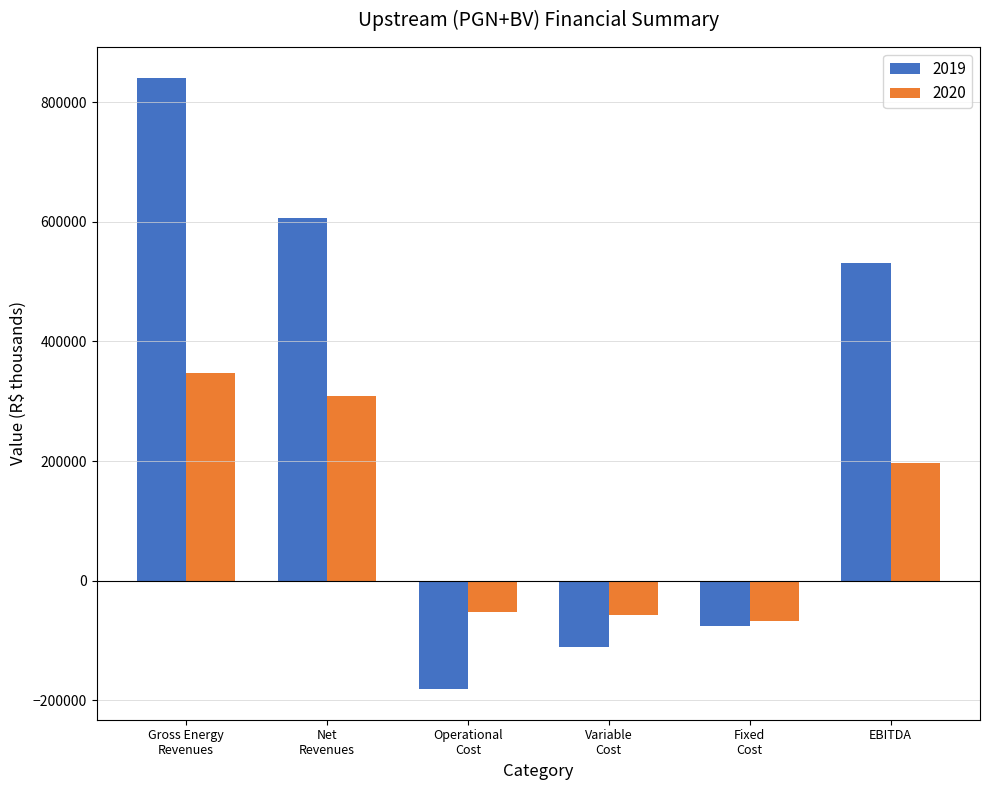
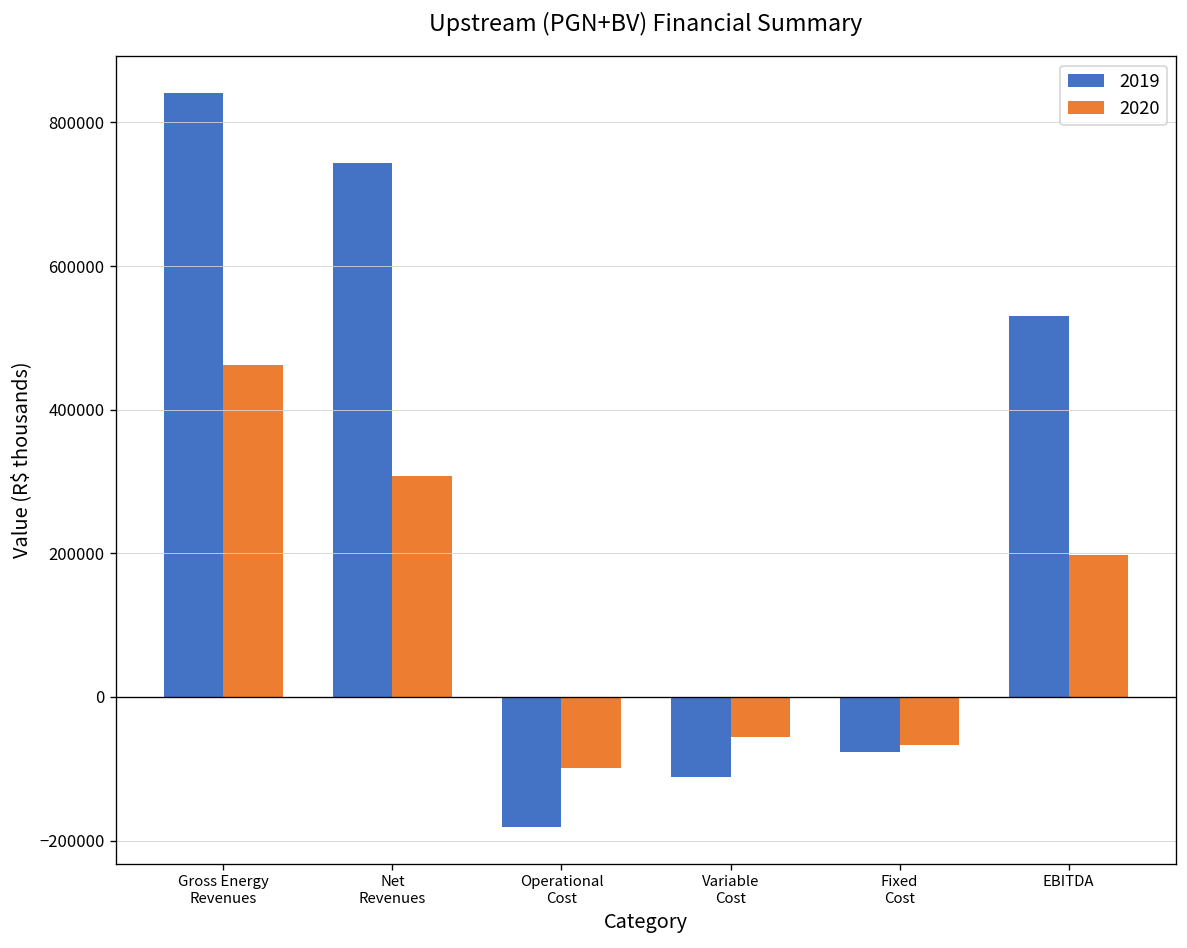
  {
    "2019": {
      "Gross Energy Revenues": 840000,
-     "Net Revenues": 610000,
+     "Net Revenues": 740000,
      "Operational Cost": -180000,
      "Variable Cost": -110000,
      "Fixed Cost": -80000,
      "EBITDA": 530000
    },
    "2020": {
-     "Gross Energy Revenues": 350000,
+     "Gross Energy Revenues": 460000,
      "Net Revenues": 310000,
-     "Operational Cost": -50000,
+     "Operational Cost": -100000,
      "Variable Cost": -60000,
      "Fixed Cost": -70000,
      "EBITDA": 200000
    }
  }
